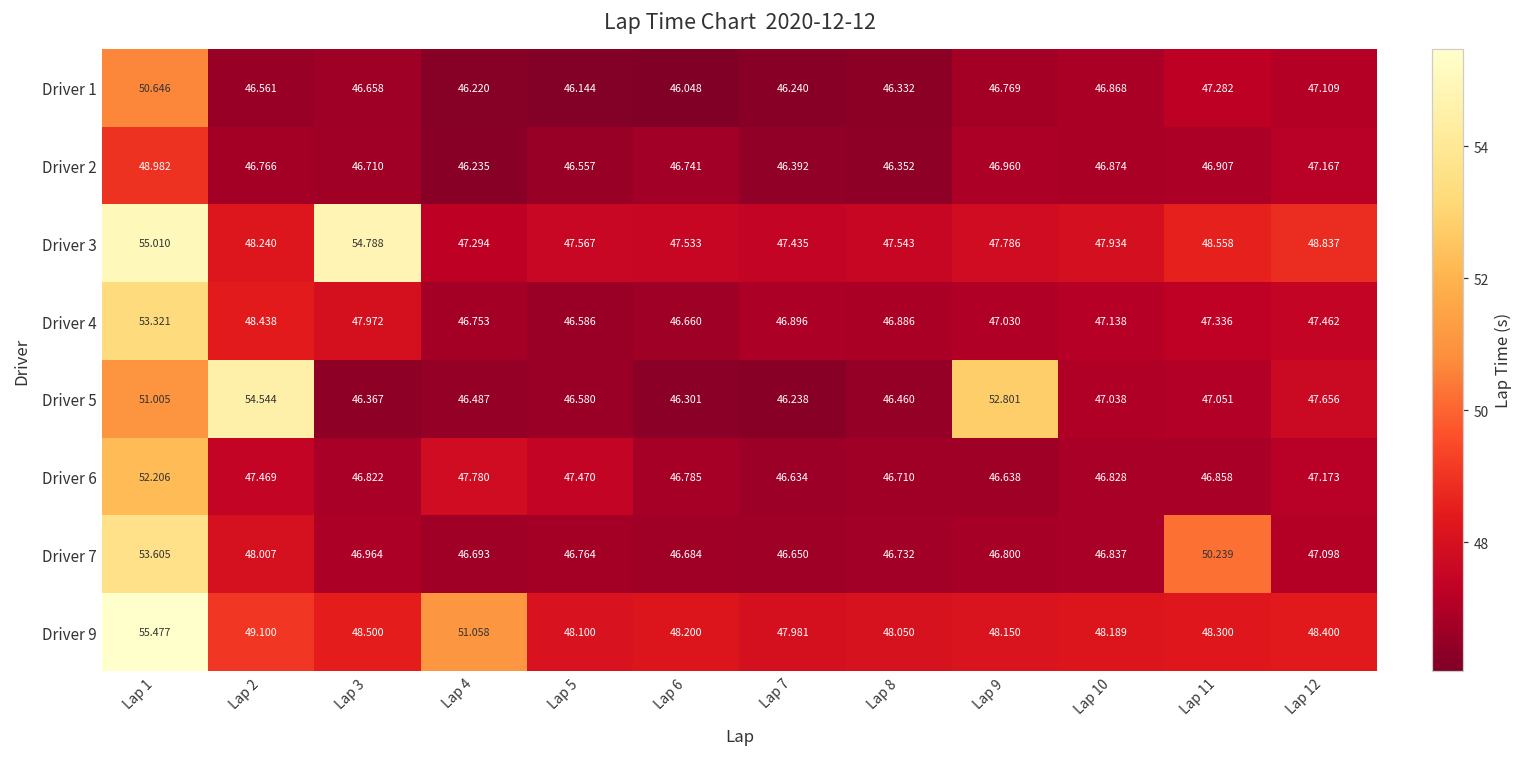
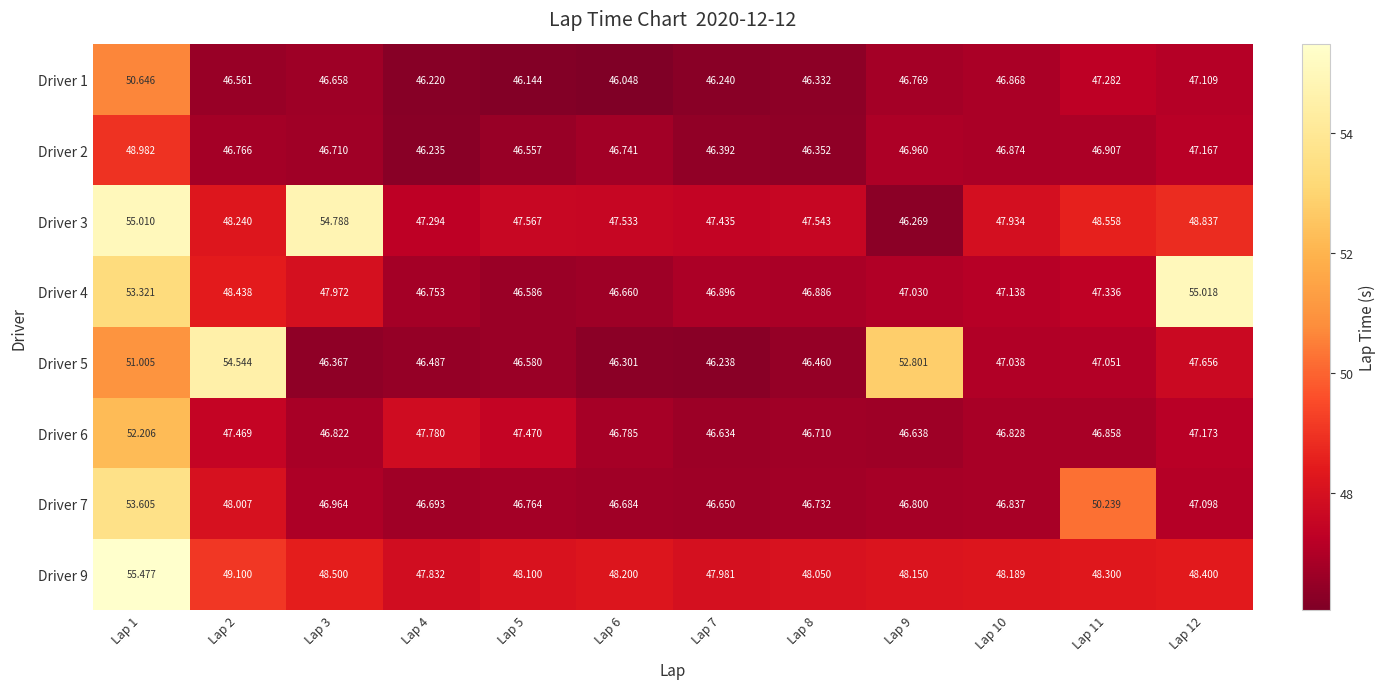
  {
    "Driver 1": {
      "Lap 1": 50.646,
      "Lap 2": 46.561,
      "Lap 3": 46.658,
      "Lap 4": 46.220,
      "Lap 5": 46.144,
      "Lap 6": 46.048,
      "Lap 7": 46.240,
      "Lap 8": 46.332,
      "Lap 9": 46.769,
      "Lap 10": 46.868,
      "Lap 11": 47.282,
      "Lap 12": 47.109
    },
    "Driver 2": {
      "Lap 1": 48.982,
      "Lap 2": 46.766,
      "Lap 3": 46.710,
      "Lap 4": 46.235,
      "Lap 5": 46.557,
      "Lap 6": 46.741,
      "Lap 7": 46.392,
      "Lap 8": 46.352,
      "Lap 9": 46.960,
      "Lap 10": 46.874,
      "Lap 11": 46.907,
      "Lap 12": 47.167
    },
    "Driver 3": {
      "Lap 1": 55.010,
      "Lap 2": 48.240,
      "Lap 3": 54.788,
      "Lap 4": 47.294,
      "Lap 5": 47.567,
      "Lap 6": 47.533,
      "Lap 7": 47.435,
      "Lap 8": 47.543,
-     "Lap 9": 47.786,
+     "Lap 9": 46.269,
      "Lap 10": 47.934,
      "Lap 11": 48.558,
      "Lap 12": 48.837
    },
    "Driver 4": {
      "Lap 1": 53.321,
      "Lap 2": 48.438,
      "Lap 3": 47.972,
      "Lap 4": 46.753,
      "Lap 5": 46.586,
      "Lap 6": 46.660,
      "Lap 7": 46.896,
      "Lap 8": 46.886,
      "Lap 9": 47.030,
      "Lap 10": 47.138,
      "Lap 11": 47.336,
-     "Lap 12": 47.462
+     "Lap 12": 55.018
    },
    "Driver 5": {
      "Lap 1": 51.005,
      "Lap 2": 54.544,
      "Lap 3": 46.367,
      "Lap 4": 46.487,
      "Lap 5": 46.580,
      "Lap 6": 46.301,
      "Lap 7": 46.238,
      "Lap 8": 46.460,
      "Lap 9": 52.801,
      "Lap 10": 47.038,
      "Lap 11": 47.051,
      "Lap 12": 47.656
    },
    "Driver 6": {
      "Lap 1": 52.206,
      "Lap 2": 47.469,
      "Lap 3": 46.822,
      "Lap 4": 47.780,
      "Lap 5": 47.470,
      "Lap 6": 46.785,
      "Lap 7": 46.634,
      "Lap 8": 46.710,
      "Lap 9": 46.638,
      "Lap 10": 46.828,
      "Lap 11": 46.858,
      "Lap 12": 47.173
    },
    "Driver 7": {
      "Lap 1": 53.605,
      "Lap 2": 48.007,
      "Lap 3": 46.964,
      "Lap 4": 46.693,
      "Lap 5": 46.764,
      "Lap 6": 46.684,
      "Lap 7": 46.650,
      "Lap 8": 46.732,
      "Lap 9": 46.800,
      "Lap 10": 46.837,
      "Lap 11": 50.239,
      "Lap 12": 47.098
    },
    "Driver 9": {
      "Lap 1": 55.477,
      "Lap 2": 49.100,
      "Lap 3": 48.500,
-     "Lap 4": 51.058,
+     "Lap 4": 47.832,
      "Lap 5": 48.100,
      "Lap 6": 48.200,
      "Lap 7": 47.981,
      "Lap 8": 48.050,
      "Lap 9": 48.150,
      "Lap 10": 48.189,
      "Lap 11": 48.300,
      "Lap 12": 48.400
    }
  }
